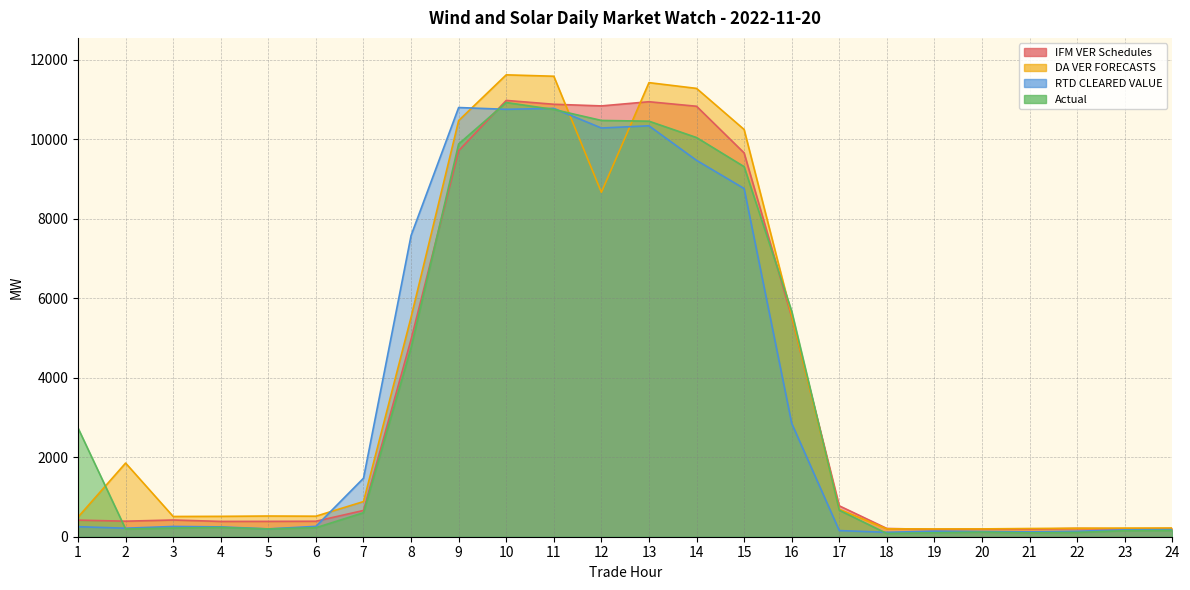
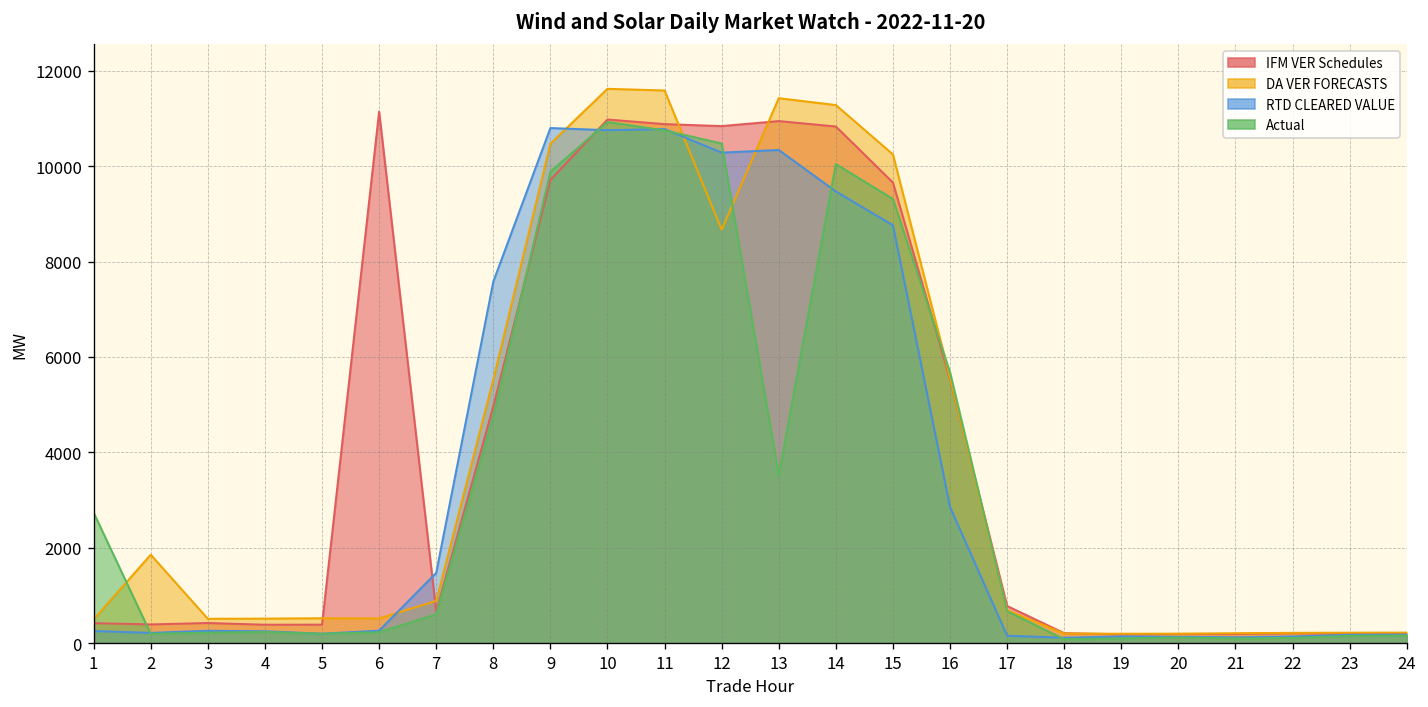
  {
    "IFM VER Schedules": {
      "1": 400,
      "2": 400,
      "3": 400,
      "4": 400,
      "5": 400,
-     "6": 400,
+     "6": 11100,
      "8": 5000,
      "9": 9700,
      "11": 10900,
      "12": 10800,
      "13": 10900,
      "14": 10800,
      "15": 9700,
      "17": 800
    },
    "DA VER FORECASTS": {
      "1": 500,
      "2": 1900,
      "3": 500,
      "4": 500,
      "5": 500,
      "6": 500,
      "7": 900,
      "8": 5500,
      "9": 10500,
      "10": 11600,
      "11": 11600,
      "12": 8700,
      "13": 11400,
      "14": 11300,
      "15": 10200
    },
    "RTD CLEARED VALUE": {
      "1": 300,
      "7": 1500,
      "8": 7600,
      "9": 10800,
      "10": 10800,
      "12": 10300,
      "13": 10300,
      "14": 9500,
      "15": 8800,
      "16": 2900,
      "17": 200
    },
    "Actual": {
      "1": 2700,
      "8": 4800,
      "9": 9900,
      "12": 10500,
-     "13": 10500,
+     "13": 3500,
      "14": 10000,
      "15": 9300,
      "16": 5700
    }
  }
